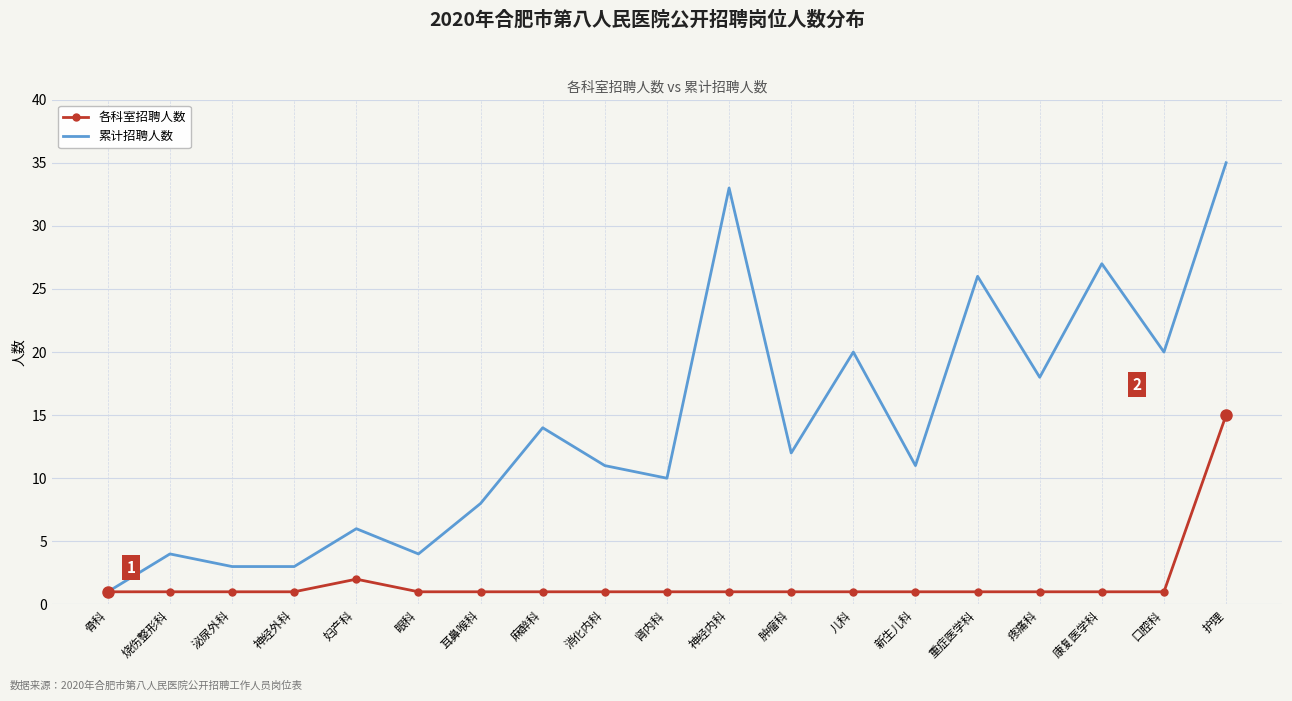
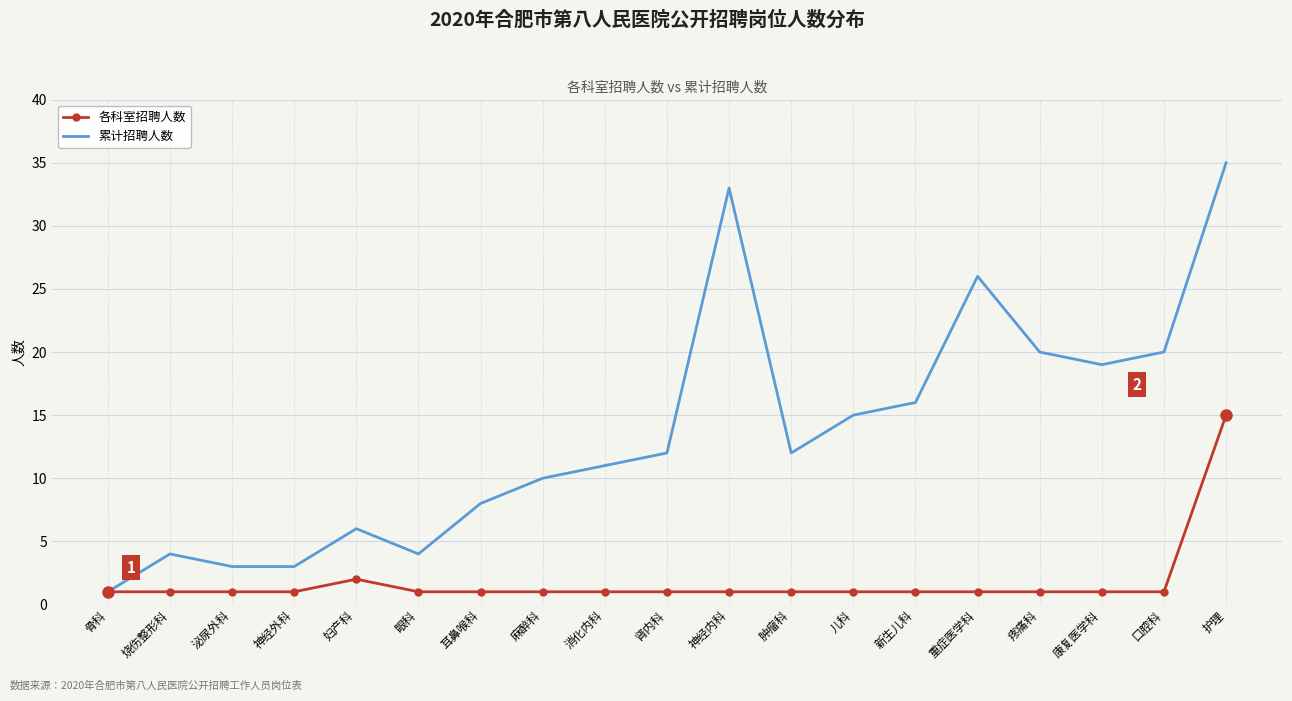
  {
    "累计招聘人数": {
      "烧伤整形科": 4,
      "泌尿外科": 3,
      "神经外科": 3,
      "妇产科": 6,
      "眼科": 4,
      "耳鼻喉科": 8,
-     "麻醉科": 14,
+     "麻醉科": 10,
      "消化内科": 11,
-     "肾内科": 10,
+     "肾内科": 12,
      "神经内科": 33,
      "肿瘤科": 12,
-     "儿科": 20,
-     "新生儿科": 11,
+     "儿科": 15,
+     "新生儿科": 16,
      "重症医学科": 26,
-     "疼痛科": 18,
-     "康复医学科": 27,
+     "疼痛科": 20,
+     "康复医学科": 19,
      "口腔科": 20,
      "护理": 35
    }
  }
